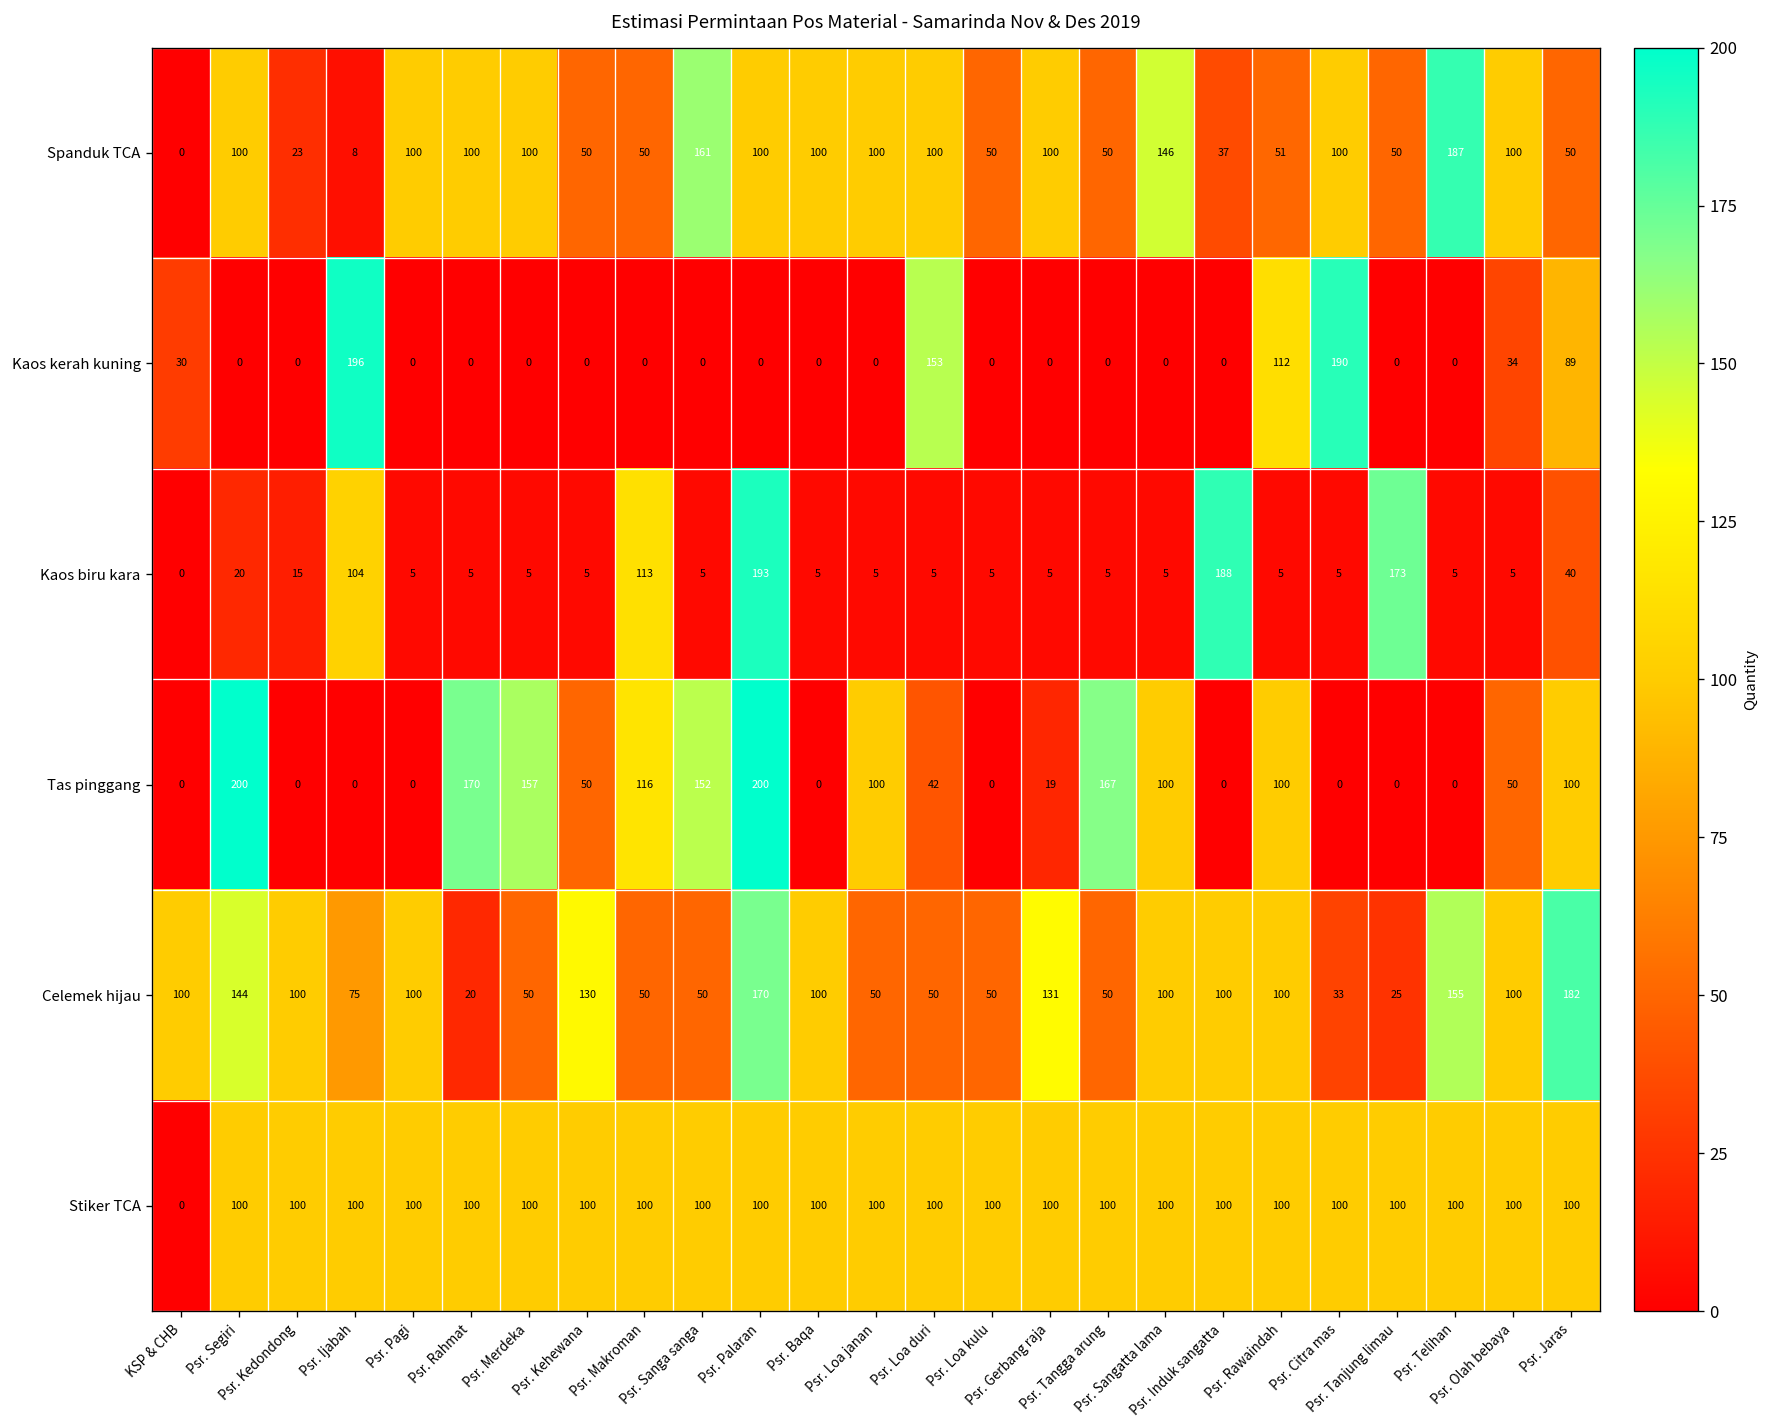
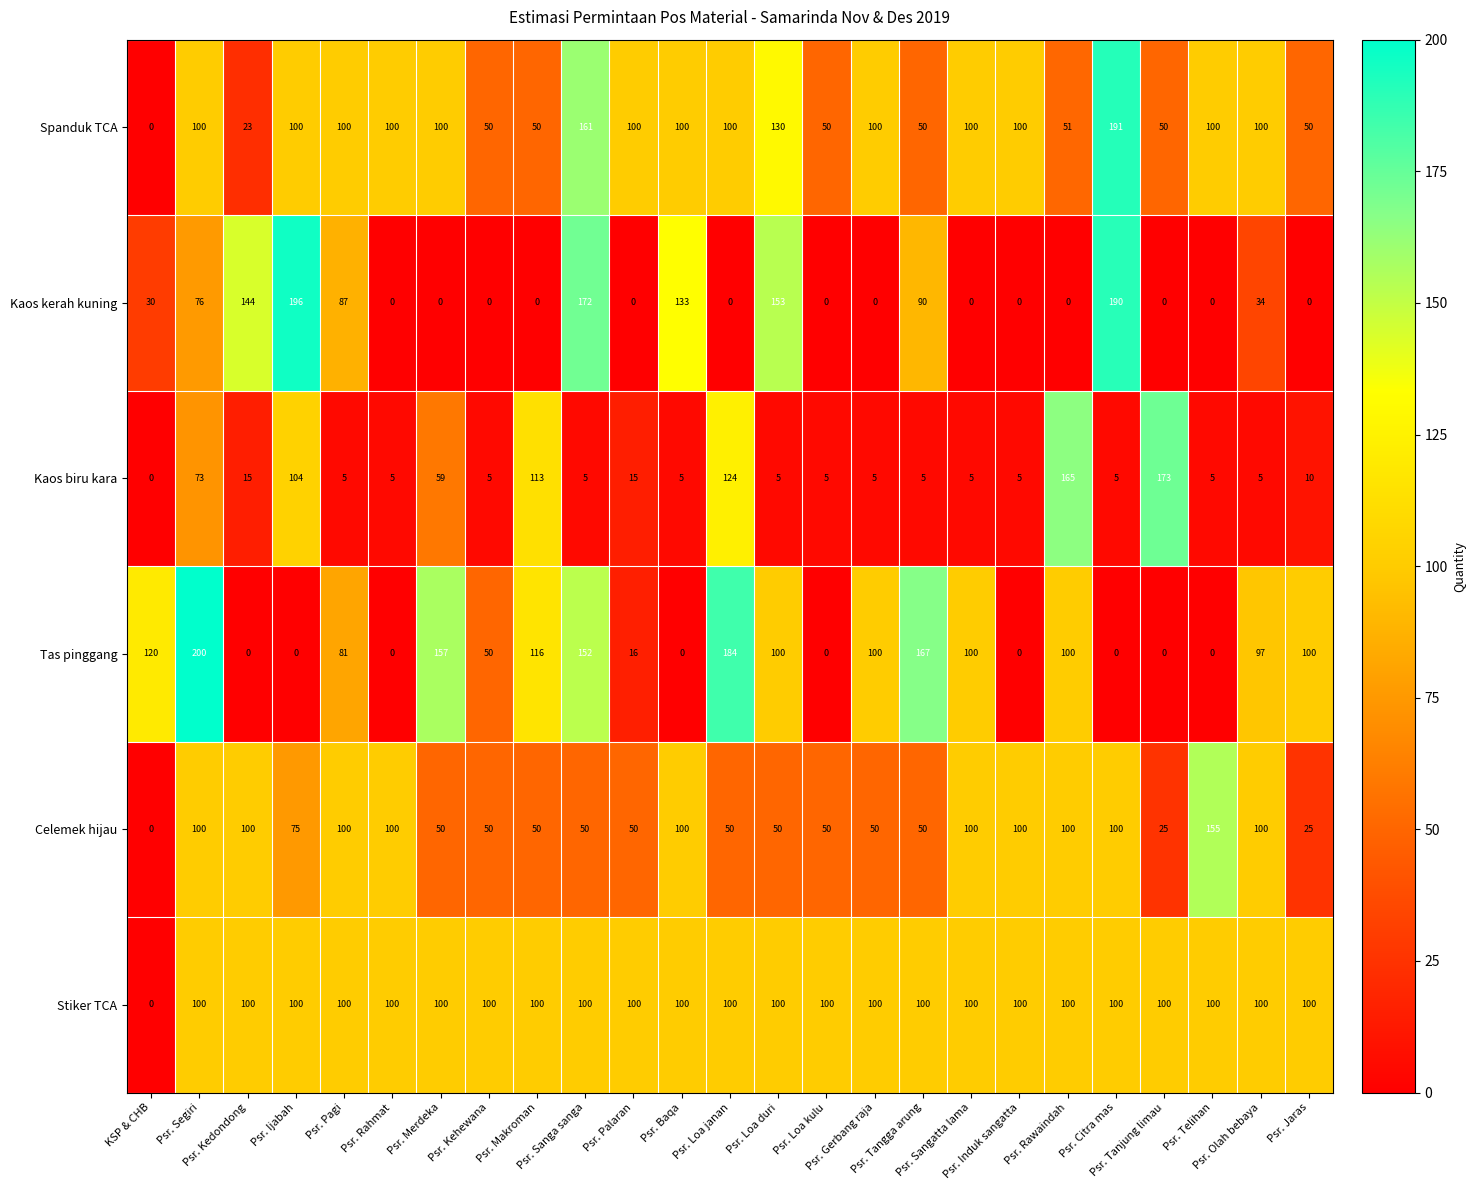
  {
    "Spanduk TCA": {
      "KSP & CHB": 0,
      "Psr. Segiri": 100,
      "Psr. Kedondong": 23,
-     "Psr. Ijabah": 8,
+     "Psr. Ijabah": 100,
      "Psr. Pagi": 100,
      "Psr. Rahmat": 100,
      "Psr. Merdeka": 100,
      "Psr. Kehewana": 50,
      "Psr. Makroman": 50,
      "Psr. Sanga sanga": 161,
      "Psr. Palaran": 100,
      "Psr. Baqa": 100,
      "Psr. Loa janan": 100,
-     "Psr. Loa duri": 100,
+     "Psr. Loa duri": 130,
      "Psr. Loa kulu": 50,
      "Psr. Gerbang raja": 100,
      "Psr. Tangga arung": 50,
-     "Psr. Sangatta lama": 146,
-     "Psr. Induk sangatta": 37,
+     "Psr. Sangatta lama": 100,
+     "Psr. Induk sangatta": 100,
      "Psr. Rawaindah": 51,
-     "Psr. Citra mas": 100,
+     "Psr. Citra mas": 191,
      "Psr. Tanjung limau": 50,
-     "Psr. Telihan": 187,
+     "Psr. Telihan": 100,
      "Psr. Olah bebaya": 100,
      "Psr. Jaras": 50
    },
    "Kaos kerah kuning": {
      "KSP & CHB": 30,
-     "Psr. Segiri": 0,
-     "Psr. Kedondong": 0,
+     "Psr. Segiri": 76,
+     "Psr. Kedondong": 144,
      "Psr. Ijabah": 196,
-     "Psr. Pagi": 0,
+     "Psr. Pagi": 87,
      "Psr. Rahmat": 0,
      "Psr. Merdeka": 0,
      "Psr. Kehewana": 0,
      "Psr. Makroman": 0,
-     "Psr. Sanga sanga": 0,
+     "Psr. Sanga sanga": 172,
      "Psr. Palaran": 0,
-     "Psr. Baqa": 0,
+     "Psr. Baqa": 133,
      "Psr. Loa janan": 0,
      "Psr. Loa duri": 153,
      "Psr. Loa kulu": 0,
      "Psr. Gerbang raja": 0,
-     "Psr. Tangga arung": 0,
+     "Psr. Tangga arung": 90,
      "Psr. Sangatta lama": 0,
      "Psr. Induk sangatta": 0,
-     "Psr. Rawaindah": 112,
+     "Psr. Rawaindah": 0,
      "Psr. Citra mas": 190,
      "Psr. Tanjung limau": 0,
      "Psr. Telihan": 0,
      "Psr. Olah bebaya": 34,
-     "Psr. Jaras": 89
+     "Psr. Jaras": 0
    },
    "Kaos biru kara": {
      "KSP & CHB": 0,
-     "Psr. Segiri": 20,
+     "Psr. Segiri": 73,
      "Psr. Kedondong": 15,
      "Psr. Ijabah": 104,
      "Psr. Pagi": 5,
      "Psr. Rahmat": 5,
-     "Psr. Merdeka": 5,
+     "Psr. Merdeka": 59,
      "Psr. Kehewana": 5,
      "Psr. Makroman": 113,
      "Psr. Sanga sanga": 5,
-     "Psr. Palaran": 193,
+     "Psr. Palaran": 15,
      "Psr. Baqa": 5,
-     "Psr. Loa janan": 5,
+     "Psr. Loa janan": 124,
      "Psr. Loa duri": 5,
      "Psr. Loa kulu": 5,
      "Psr. Gerbang raja": 5,
      "Psr. Tangga arung": 5,
      "Psr. Sangatta lama": 5,
-     "Psr. Induk sangatta": 188,
-     "Psr. Rawaindah": 5,
+     "Psr. Induk sangatta": 5,
+     "Psr. Rawaindah": 165,
      "Psr. Citra mas": 5,
      "Psr. Tanjung limau": 173,
      "Psr. Telihan": 5,
      "Psr. Olah bebaya": 5,
-     "Psr. Jaras": 40
+     "Psr. Jaras": 10
    },
    "Tas pinggang": {
-     "KSP & CHB": 0,
+     "KSP & CHB": 120,
      "Psr. Segiri": 200,
      "Psr. Kedondong": 0,
      "Psr. Ijabah": 0,
-     "Psr. Pagi": 0,
-     "Psr. Rahmat": 170,
+     "Psr. Pagi": 81,
+     "Psr. Rahmat": 0,
      "Psr. Merdeka": 157,
      "Psr. Kehewana": 50,
      "Psr. Makroman": 116,
      "Psr. Sanga sanga": 152,
-     "Psr. Palaran": 200,
+     "Psr. Palaran": 16,
      "Psr. Baqa": 0,
-     "Psr. Loa janan": 100,
-     "Psr. Loa duri": 42,
+     "Psr. Loa janan": 184,
+     "Psr. Loa duri": 100,
      "Psr. Loa kulu": 0,
-     "Psr. Gerbang raja": 19,
+     "Psr. Gerbang raja": 100,
      "Psr. Tangga arung": 167,
      "Psr. Sangatta lama": 100,
      "Psr. Induk sangatta": 0,
      "Psr. Rawaindah": 100,
      "Psr. Citra mas": 0,
      "Psr. Tanjung limau": 0,
      "Psr. Telihan": 0,
-     "Psr. Olah bebaya": 50,
+     "Psr. Olah bebaya": 97,
      "Psr. Jaras": 100
    },
    "Celemek hijau": {
-     "KSP & CHB": 100,
-     "Psr. Segiri": 144,
+     "KSP & CHB": 0,
+     "Psr. Segiri": 100,
      "Psr. Kedondong": 100,
      "Psr. Ijabah": 75,
      "Psr. Pagi": 100,
-     "Psr. Rahmat": 20,
+     "Psr. Rahmat": 100,
      "Psr. Merdeka": 50,
-     "Psr. Kehewana": 130,
+     "Psr. Kehewana": 50,
      "Psr. Makroman": 50,
      "Psr. Sanga sanga": 50,
-     "Psr. Palaran": 170,
+     "Psr. Palaran": 50,
      "Psr. Baqa": 100,
      "Psr. Loa janan": 50,
      "Psr. Loa duri": 50,
      "Psr. Loa kulu": 50,
-     "Psr. Gerbang raja": 131,
+     "Psr. Gerbang raja": 50,
      "Psr. Tangga arung": 50,
      "Psr. Sangatta lama": 100,
      "Psr. Induk sangatta": 100,
      "Psr. Rawaindah": 100,
-     "Psr. Citra mas": 33,
+     "Psr. Citra mas": 100,
      "Psr. Tanjung limau": 25,
      "Psr. Telihan": 155,
      "Psr. Olah bebaya": 100,
-     "Psr. Jaras": 182
+     "Psr. Jaras": 25
    },
    "Stiker TCA": {
      "KSP & CHB": 0,
      "Psr. Segiri": 100,
      "Psr. Kedondong": 100,
      "Psr. Ijabah": 100,
      "Psr. Pagi": 100,
      "Psr. Rahmat": 100,
      "Psr. Merdeka": 100,
      "Psr. Kehewana": 100,
      "Psr. Makroman": 100,
      "Psr. Sanga sanga": 100,
      "Psr. Palaran": 100,
      "Psr. Baqa": 100,
      "Psr. Loa janan": 100,
      "Psr. Loa duri": 100,
      "Psr. Loa kulu": 100,
      "Psr. Gerbang raja": 100,
      "Psr. Tangga arung": 100,
      "Psr. Sangatta lama": 100,
      "Psr. Induk sangatta": 100,
      "Psr. Rawaindah": 100,
      "Psr. Citra mas": 100,
      "Psr. Tanjung limau": 100,
      "Psr. Telihan": 100,
      "Psr. Olah bebaya": 100,
      "Psr. Jaras": 100
    }
  }
